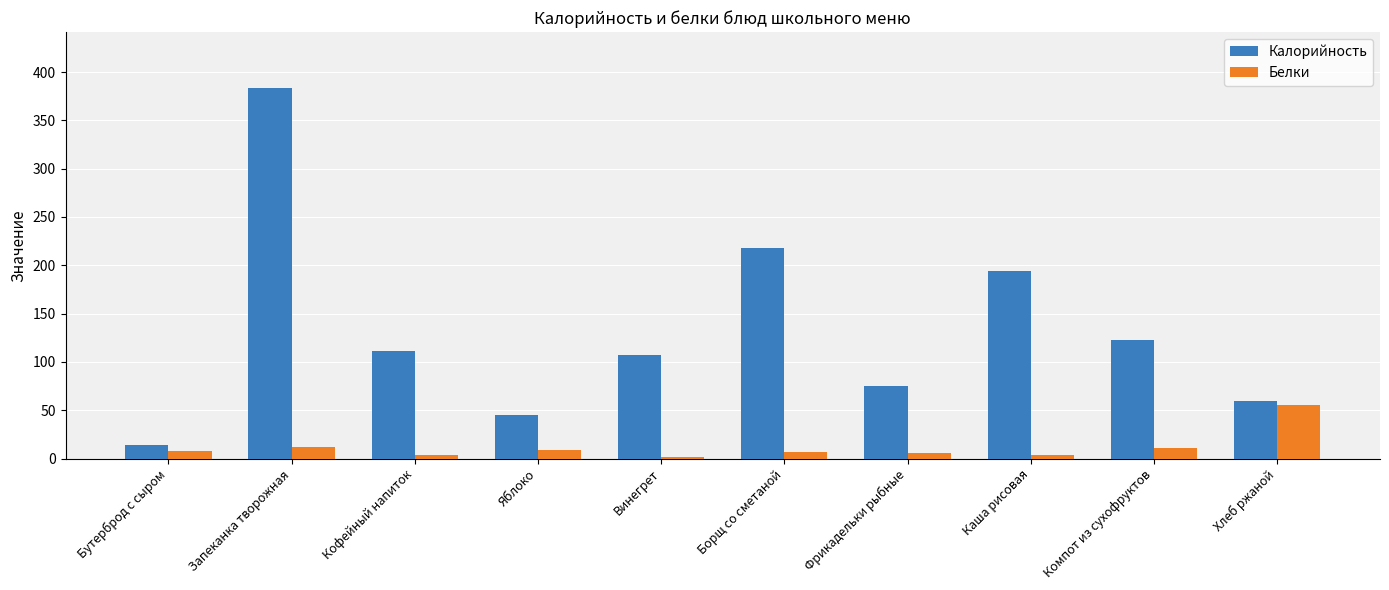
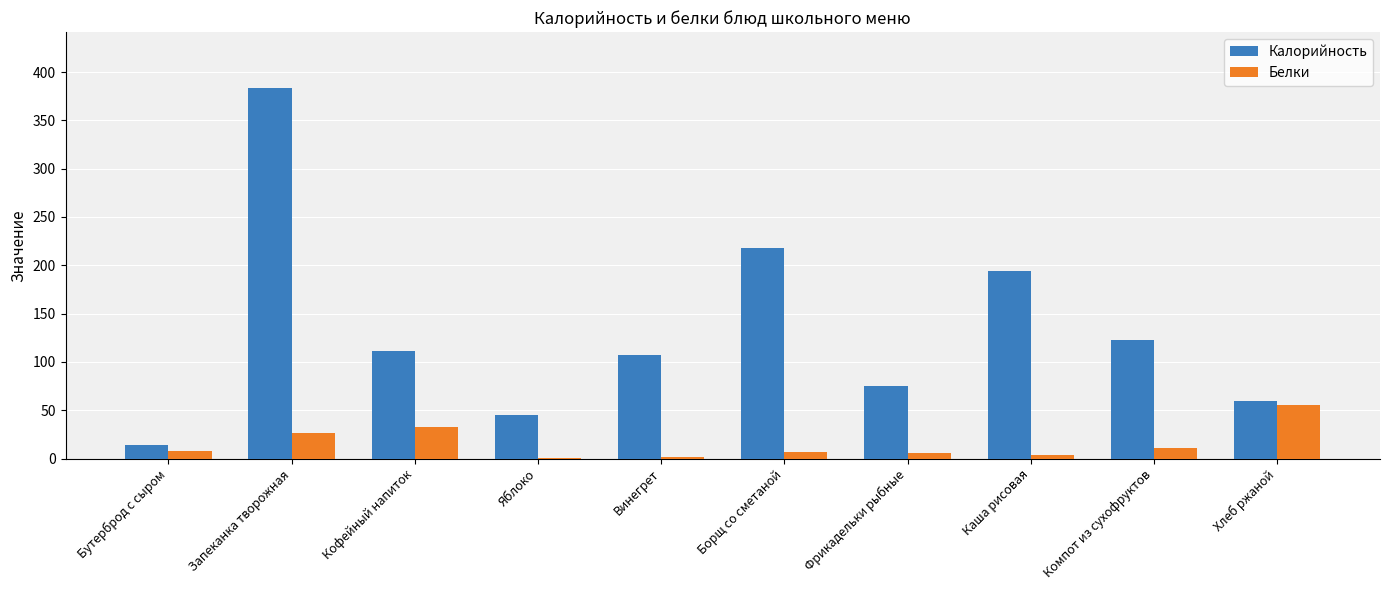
  {
    "Калорийность": {
      "Бутерброд с сыром": 10,
      "Запеканка творожная": 380,
      "Кофейный напиток": 110,
      "Яблоко": 50,
      "Винегрет": 110,
      "Борщ со сметаной": 220,
      "Фрикадельки рыбные": 80,
      "Каша рисовая": 190,
      "Компот из сухофруктов": 120,
      "Хлеб ржаной": 60
    },
    "Белки": {
      "Бутерброд с сыром": 10,
-     "Запеканка творожная": 10,
-     "Кофейный напиток": 0,
-     "Яблоко": 10,
+     "Запеканка творожная": 30,
+     "Кофейный напиток": 30,
+     "Яблоко": 0,
      "Борщ со сметаной": 10,
      "Фрикадельки рыбные": 10,
      "Каша рисовая": 0,
      "Компот из сухофруктов": 10,
      "Хлеб ржаной": 60
    }
  }
